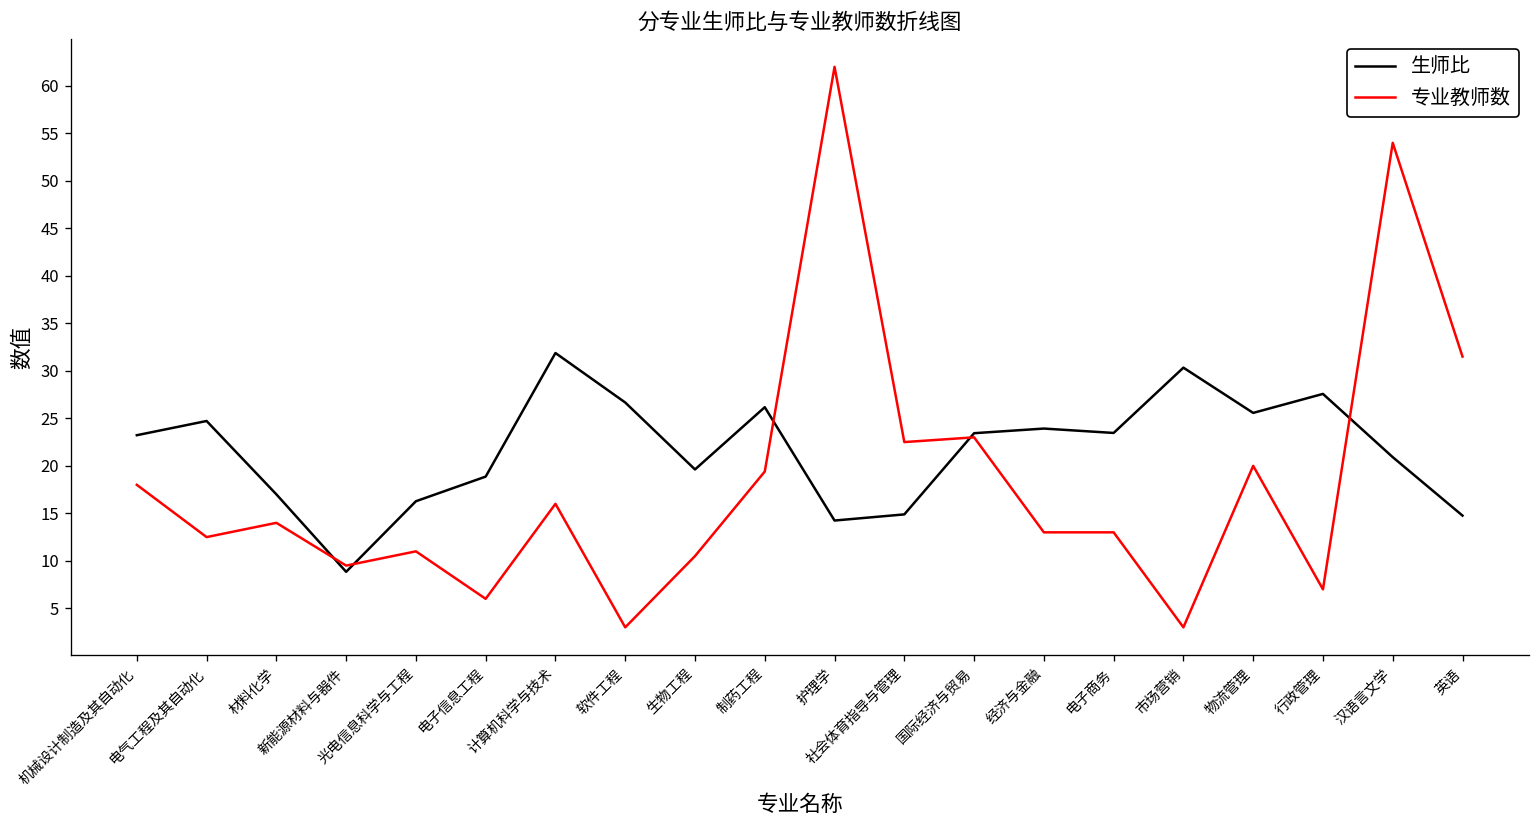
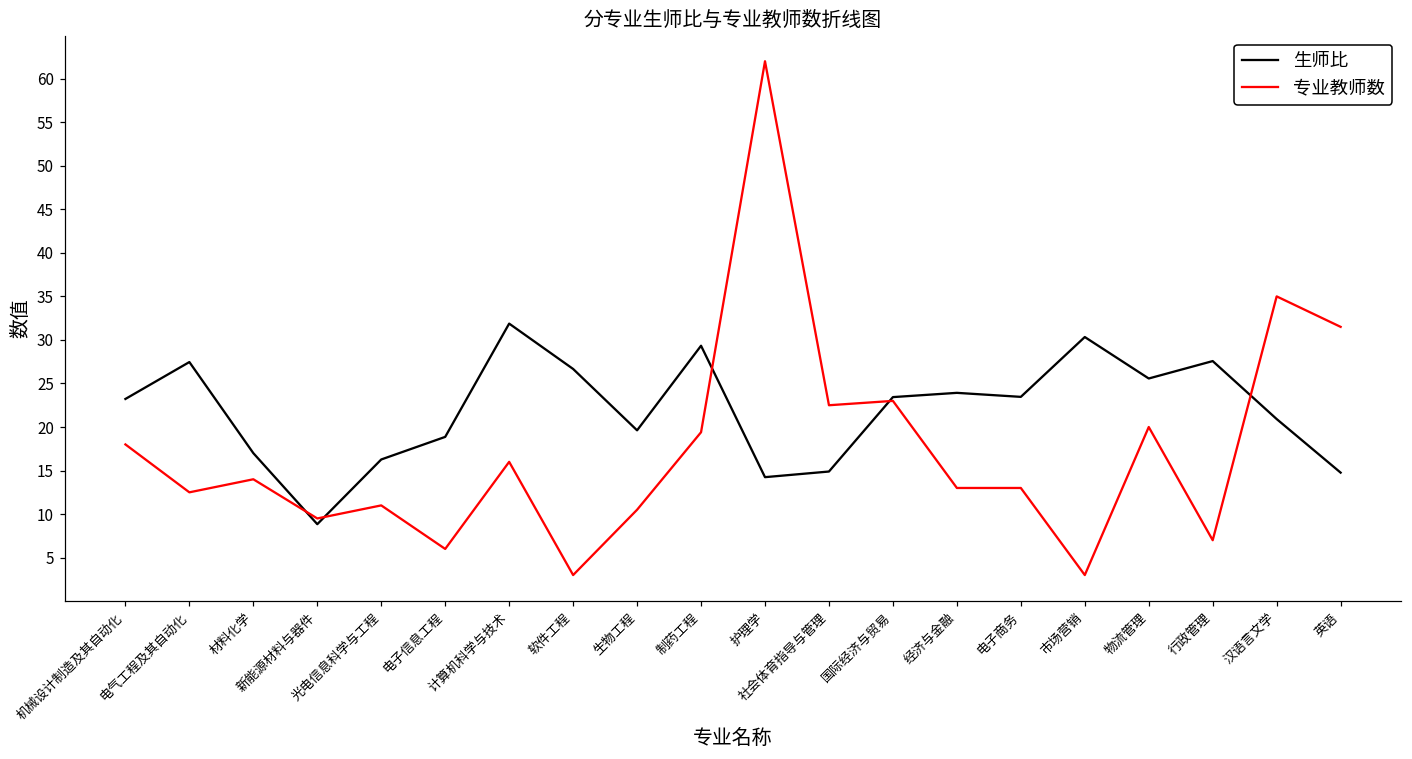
  {
    "生师比": {
      "机械设计制造及其自动化": 23,
-     "电气工程及其自动化": 25,
+     "电气工程及其自动化": 27,
      "材料化学": 17,
      "新能源材料与器件": 9,
      "光电信息科学与工程": 16,
      "电子信息工程": 19,
      "计算机科学与技术": 32,
      "软件工程": 27,
      "生物工程": 20,
-     "制药工程": 26,
+     "制药工程": 29,
      "护理学": 14,
      "社会体育指导与管理": 15,
      "国际经济与贸易": 23,
      "经济与金融": 24,
      "电子商务": 23,
      "市场营销": 30,
      "物流管理": 26,
      "行政管理": 28,
      "汉语言文学": 21,
      "英语": 15
    },
    "专业教师数": {
      "机械设计制造及其自动化": 18,
      "电气工程及其自动化": 13,
      "材料化学": 14,
      "新能源材料与器件": 10,
      "光电信息科学与工程": 11,
      "电子信息工程": 6,
      "计算机科学与技术": 16,
      "软件工程": 3,
      "生物工程": 11,
      "制药工程": 19,
      "护理学": 62,
      "社会体育指导与管理": 23,
      "国际经济与贸易": 23,
      "经济与金融": 13,
      "电子商务": 13,
      "市场营销": 3,
      "物流管理": 20,
      "行政管理": 7,
-     "汉语言文学": 54,
+     "汉语言文学": 35,
      "英语": 32
    }
  }
